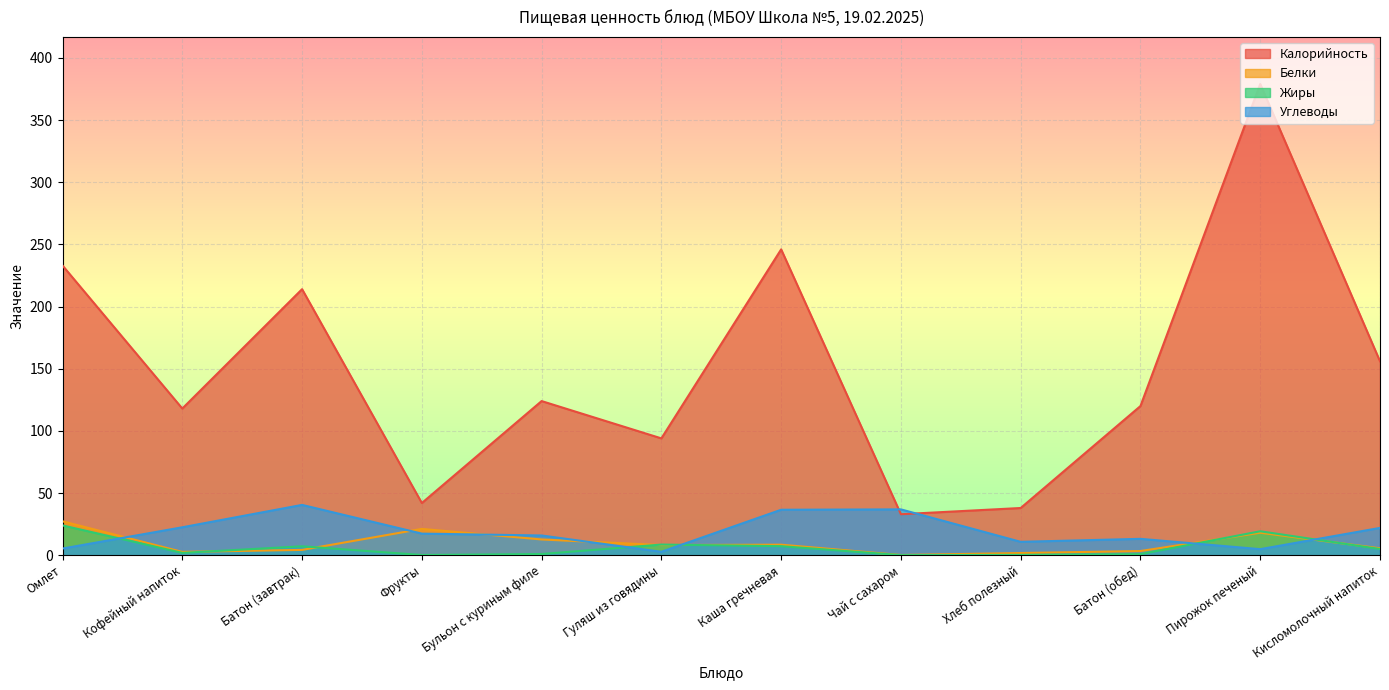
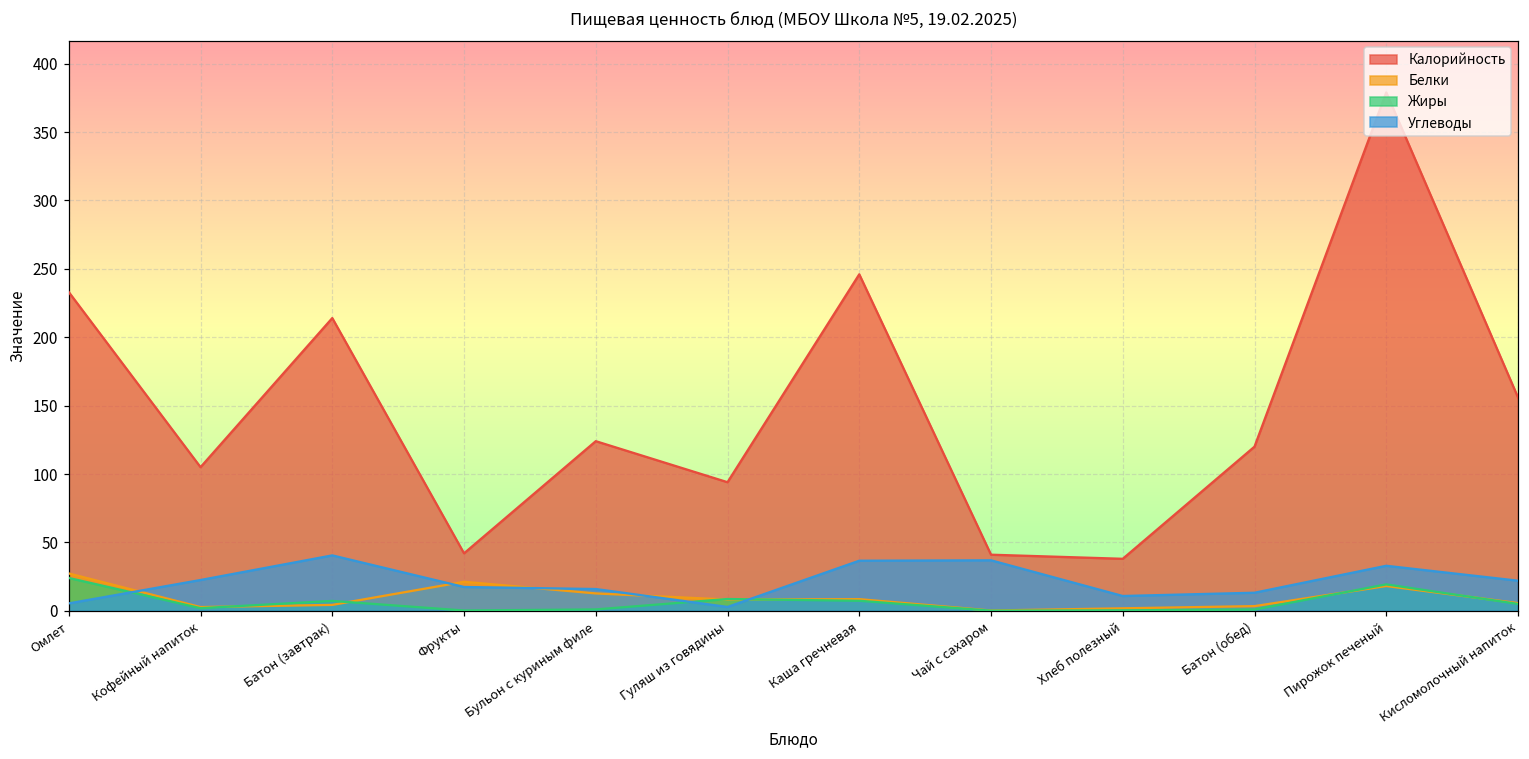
  {
    "Калорийность": {
      "Омлет": 233,
-     "Кофейный напиток": 118,
+     "Кофейный напиток": 105,
      "Батон (завтрак)": 214,
      "Фрукты": 42,
      "Бульон с куриным филе": 124,
      "Гуляш из говядины": 94,
      "Каша гречневая": 246,
-     "Чай с сахаром": 33,
+     "Чай с сахаром": 41,
      "Хлеб полезный": 38,
      "Батон (обед)": 120,
      "Кисломолочный напиток": 156
    },
    "Белки": {
      "Омлет": 27,
      "Батон (завтрак)": 4,
      "Фрукты": 21,
      "Бульон с куриным филе": 13,
      "Батон (обед)": 3
    },
    "Жиры": {
      "Омлет": 24,
      "Батон (завтрак)": 7,
      "Фрукты": 0,
      "Бульон с куриным филе": 1,
      "Батон (обед)": 1
    },
    "Углеводы": {
      "Омлет": 5,
      "Кофейный напиток": 23,
      "Батон (завтрак)": 41,
      "Фрукты": 17,
      "Бульон с куриным филе": 16,
      "Гуляш из говядины": 3,
      "Каша гречневая": 37,
      "Чай с сахаром": 37,
      "Хлеб полезный": 11,
      "Батон (обед)": 13,
-     "Пирожок печеный": 5,
+     "Пирожок печеный": 33,
      "Кисломолочный напиток": 22
    }
  }
